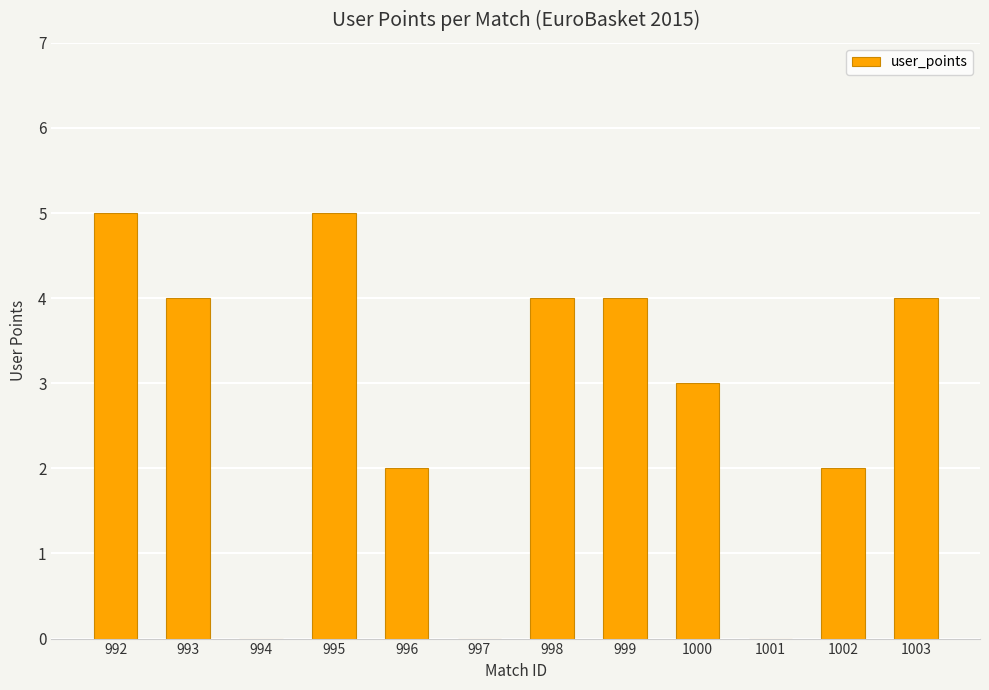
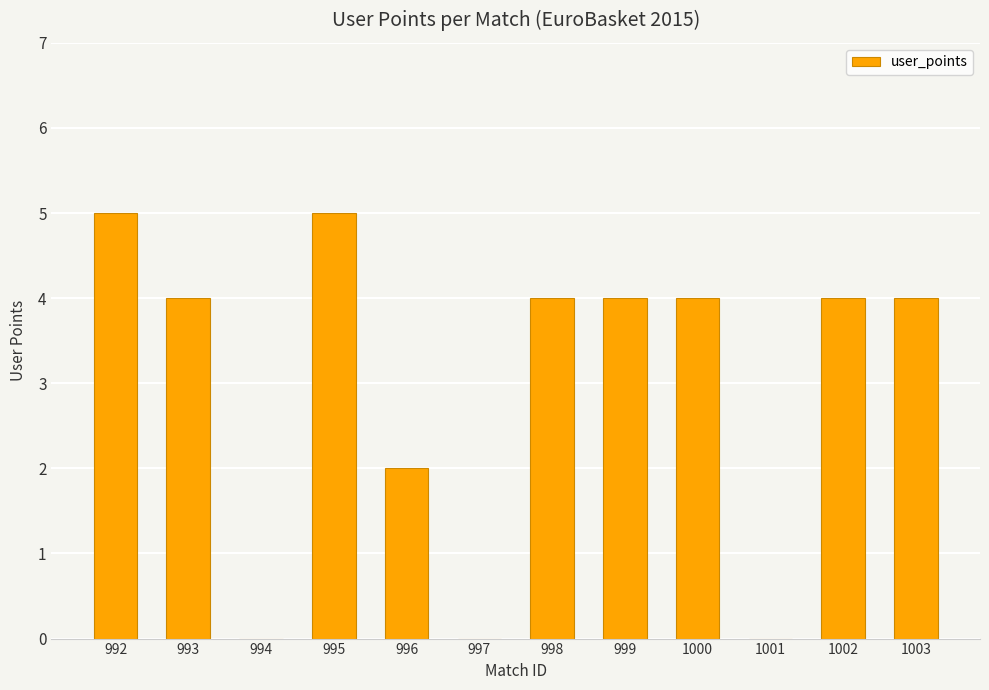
  {
    "992": 5,
    "993": 4,
    "994": 0,
    "995": 5,
    "996": 2,
    "997": 0,
    "998": 4,
    "999": 4,
-   "1000": 3,
+   "1000": 4,
    "1001": 0,
-   "1002": 2,
+   "1002": 4,
    "1003": 4
  }
